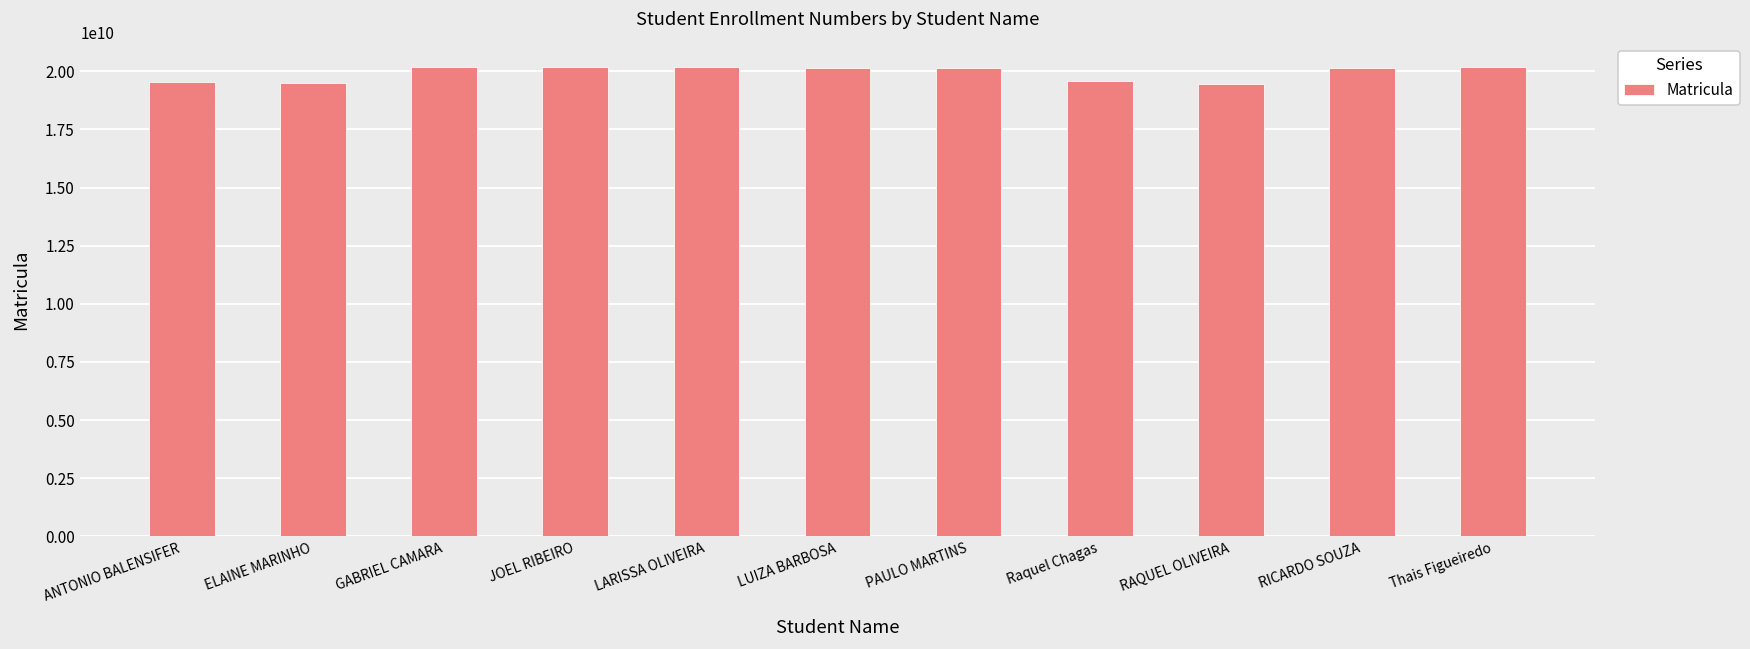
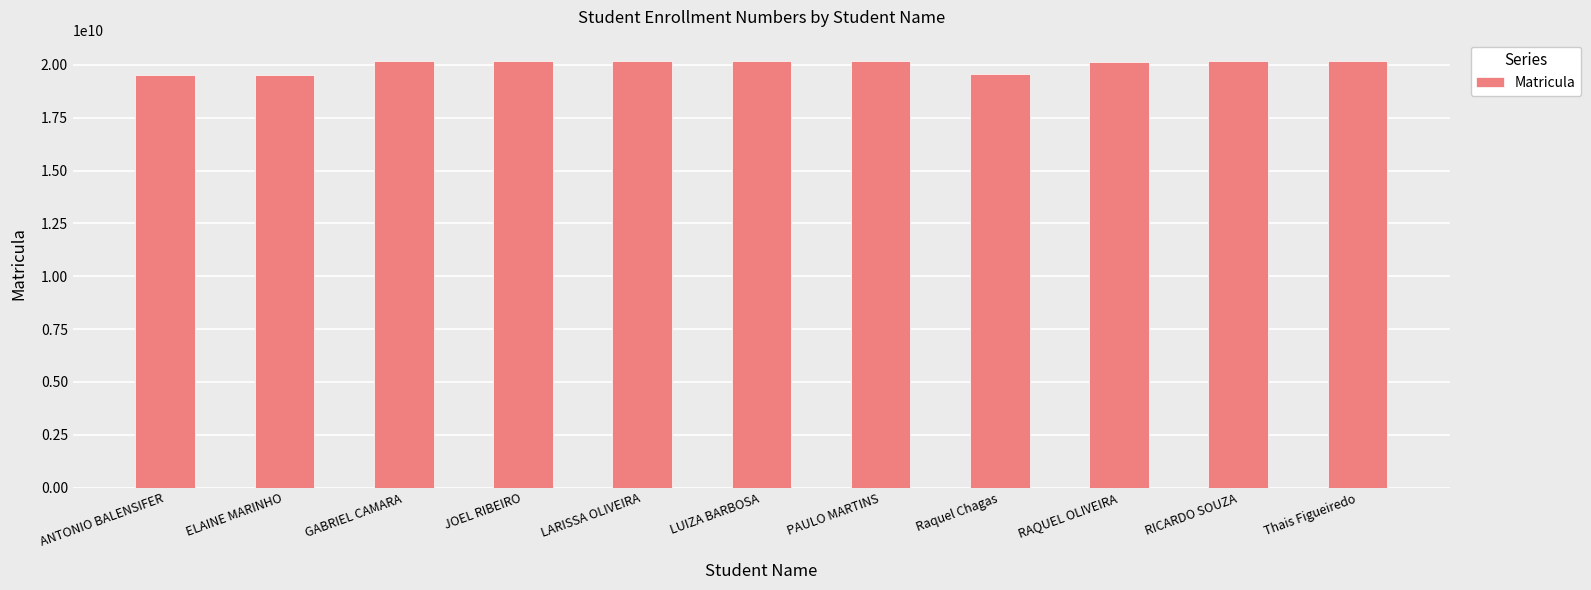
  {
    "ANTONIO BALENSIFER": 19500000000,
    "ELAINE MARINHO": 19500000000,
    "GABRIEL CAMARA": 20200000000,
    "JOEL RIBEIRO": 20200000000,
    "LARISSA OLIVEIRA": 20200000000,
    "LUIZA BARBOSA": 20200000000,
    "PAULO MARTINS": 20200000000,
    "Raquel Chagas": 19600000000,
-   "RAQUEL OLIVEIRA": 19400000000,
+   "RAQUEL OLIVEIRA": 20200000000,
    "RICARDO SOUZA": 20200000000,
    "Thais Figueiredo": 20200000000
  }
